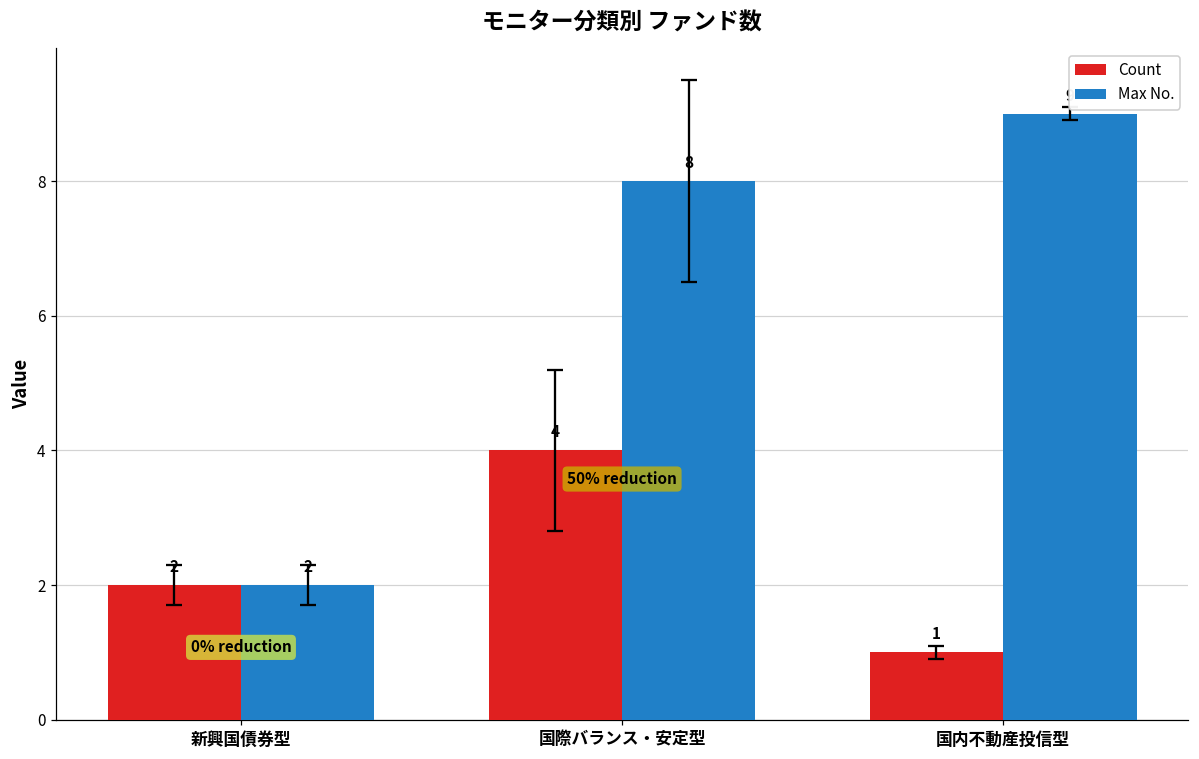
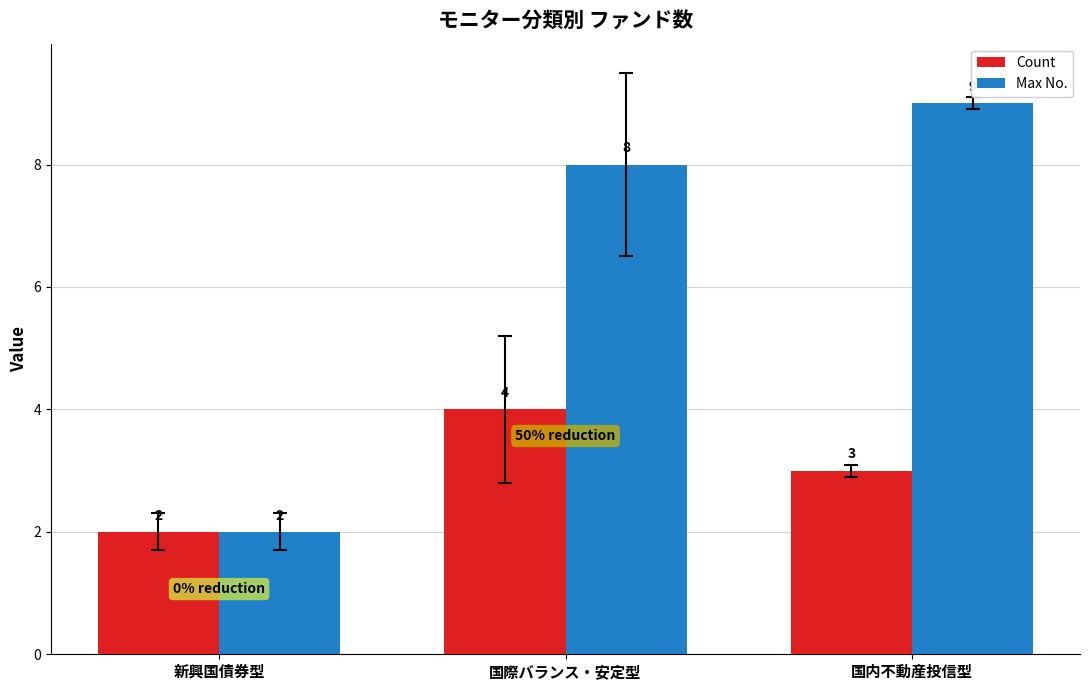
  {
    "Count": {
      "国際バランス・安定型": 4,
-     "国内不動産投信型": 1
+     "国内不動産投信型": 3
    }
  }
